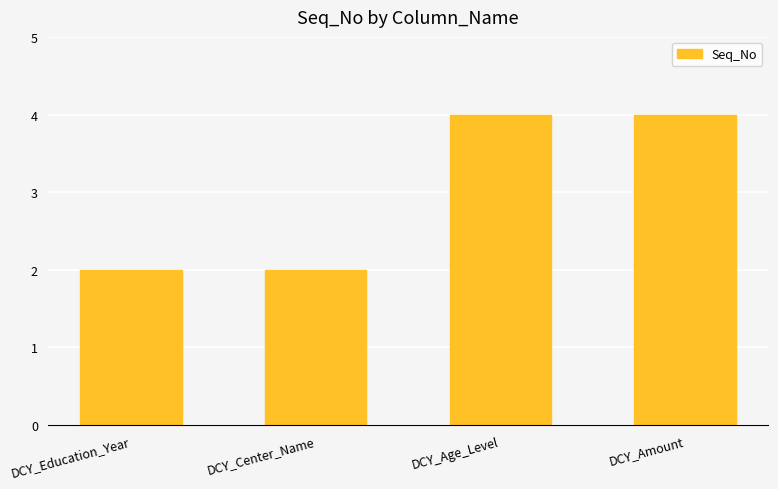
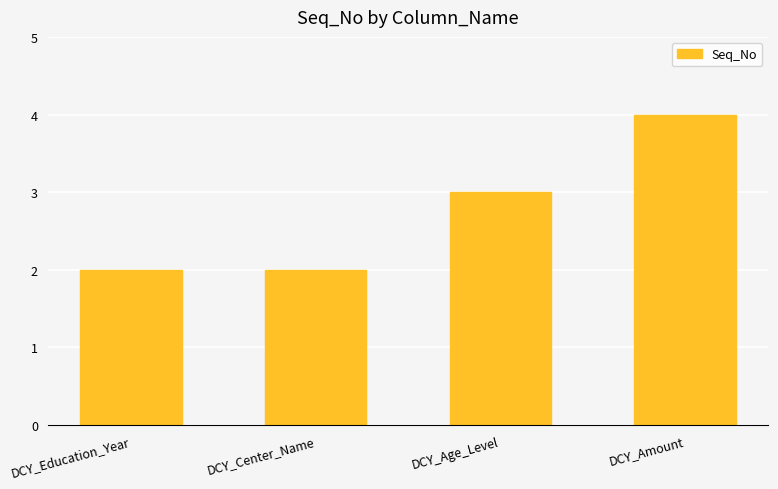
  {
    "DCY_Education_Year": 2,
    "DCY_Center_Name": 2,
-   "DCY_Age_Level": 4,
+   "DCY_Age_Level": 3,
    "DCY_Amount": 4
  }
